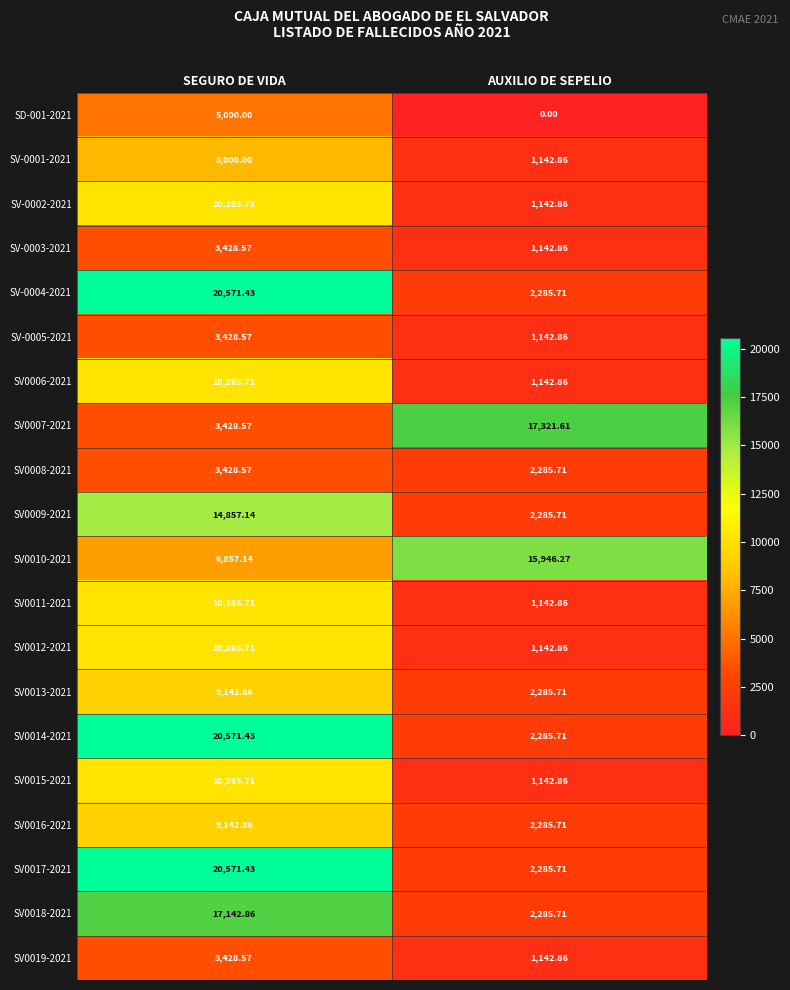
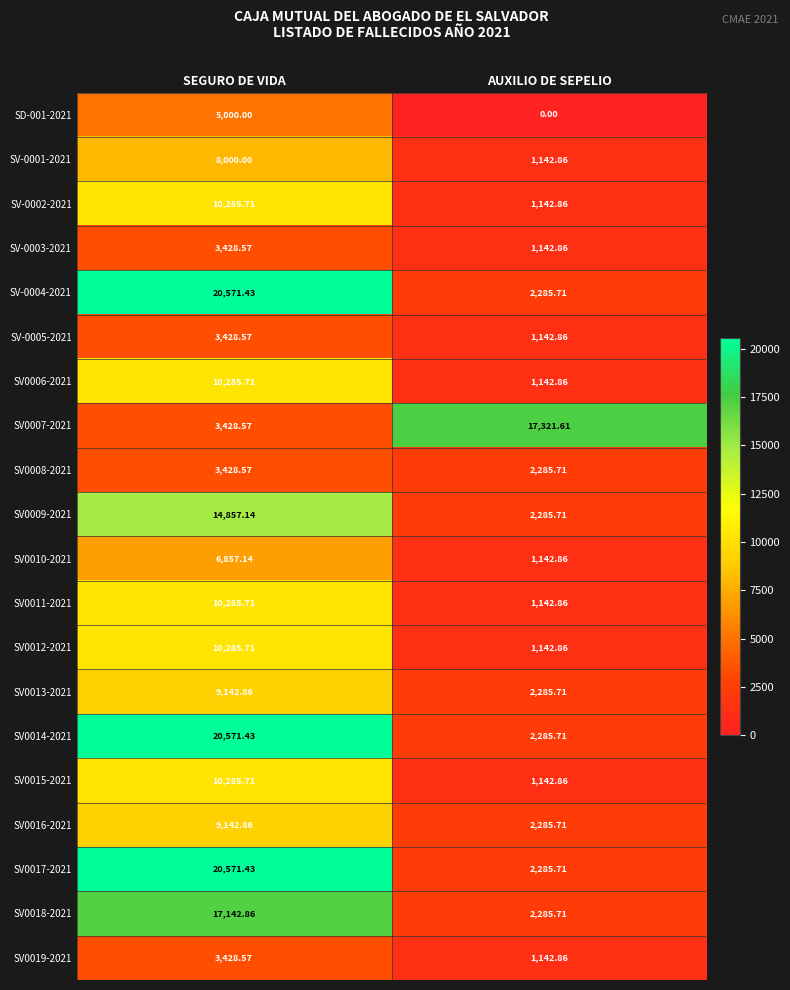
  {
    "SD-001-2021": {
      "SEGURO DE VIDA": "5,000.00",
      "AUXILIO DE SEPELIO": "0.00"
    },
    "SV-0001-2021": {
      "SEGURO DE VIDA": "8,000.00",
      "AUXILIO DE SEPELIO": "1,142.86"
    },
    "SV-0002-2021": {
      "SEGURO DE VIDA": "10,285.71",
      "AUXILIO DE SEPELIO": "1,142.86"
    },
    "SV-0003-2021": {
      "SEGURO DE VIDA": "3,428.57",
      "AUXILIO DE SEPELIO": "1,142.86"
    },
    "SV-0004-2021": {
      "SEGURO DE VIDA": "20,571.43",
      "AUXILIO DE SEPELIO": "2,285.71"
    },
    "SV-0005-2021": {
      "SEGURO DE VIDA": "3,428.57",
      "AUXILIO DE SEPELIO": "1,142.86"
    },
    "SV0006-2021": {
      "SEGURO DE VIDA": "10,285.71",
      "AUXILIO DE SEPELIO": "1,142.86"
    },
    "SV0007-2021": {
      "SEGURO DE VIDA": "3,428.57",
      "AUXILIO DE SEPELIO": "17,321.61"
    },
    "SV0008-2021": {
      "SEGURO DE VIDA": "3,428.57",
      "AUXILIO DE SEPELIO": "2,285.71"
    },
    "SV0009-2021": {
      "SEGURO DE VIDA": "14,857.14",
      "AUXILIO DE SEPELIO": "2,285.71"
    },
    "SV0010-2021": {
      "SEGURO DE VIDA": "6,857.14",
-     "AUXILIO DE SEPELIO": "15,946.27"
+     "AUXILIO DE SEPELIO": "1,142.86"
    },
    "SV0011-2021": {
      "SEGURO DE VIDA": "10,285.71",
      "AUXILIO DE SEPELIO": "1,142.86"
    },
    "SV0012-2021": {
      "SEGURO DE VIDA": "10,285.71",
      "AUXILIO DE SEPELIO": "1,142.86"
    },
    "SV0013-2021": {
      "SEGURO DE VIDA": "9,142.86",
      "AUXILIO DE SEPELIO": "2,285.71"
    },
    "SV0014-2021": {
      "SEGURO DE VIDA": "20,571.43",
      "AUXILIO DE SEPELIO": "2,285.71"
    },
    "SV0015-2021": {
      "SEGURO DE VIDA": "10,285.71",
      "AUXILIO DE SEPELIO": "1,142.86"
    },
    "SV0016-2021": {
      "SEGURO DE VIDA": "9,142.86",
      "AUXILIO DE SEPELIO": "2,285.71"
    },
    "SV0017-2021": {
      "SEGURO DE VIDA": "20,571.43",
      "AUXILIO DE SEPELIO": "2,285.71"
    },
    "SV0018-2021": {
      "SEGURO DE VIDA": "17,142.86",
      "AUXILIO DE SEPELIO": "2,285.71"
    },
    "SV0019-2021": {
      "SEGURO DE VIDA": "3,428.57",
      "AUXILIO DE SEPELIO": "1,142.86"
    }
  }
